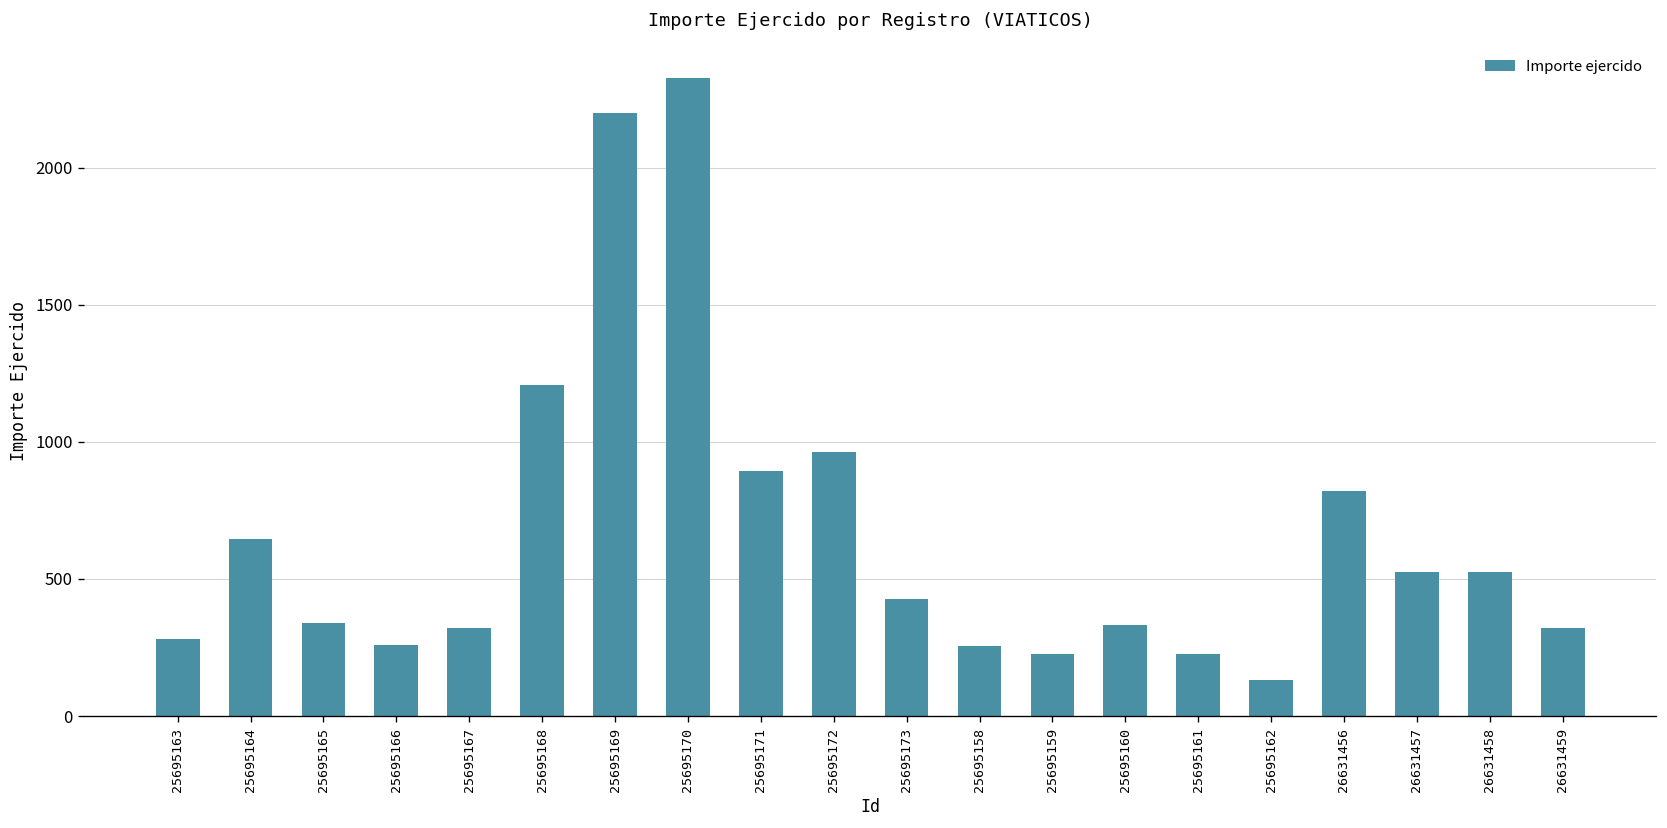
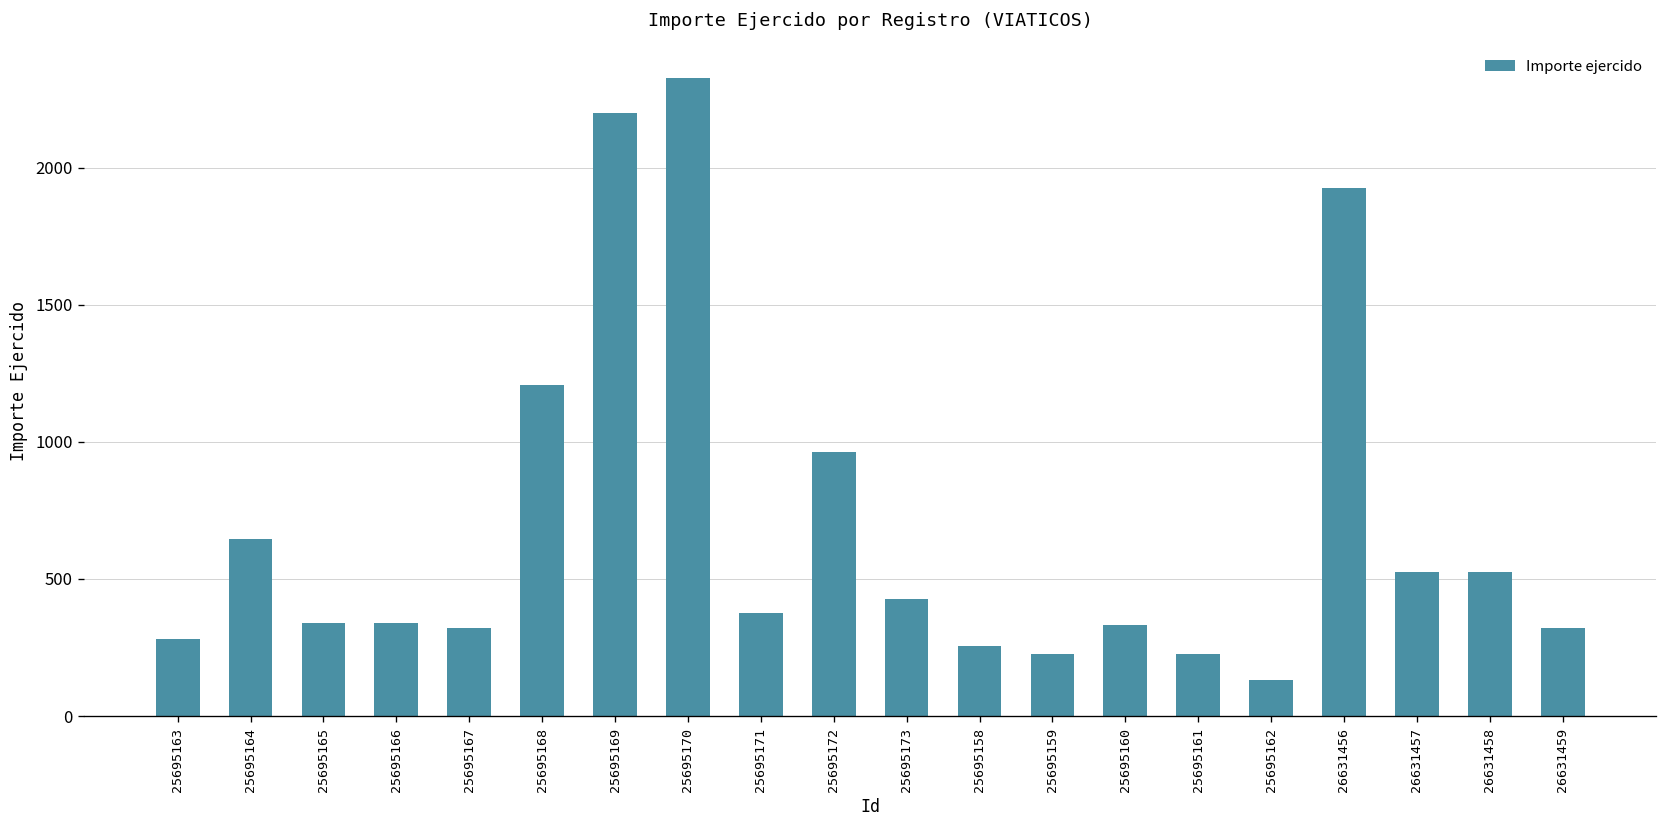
  {
    "25695163": 280,
    "25695164": 650,
    "25695165": 340,
-   "25695166": 260,
+   "25695166": 340,
    "25695167": 320,
    "25695168": 1210,
    "25695169": 2200,
    "25695170": 2330,
-   "25695171": 900,
+   "25695171": 370,
    "25695172": 960,
    "25695173": 430,
    "25695158": 260,
    "25695159": 230,
    "25695160": 330,
    "25695161": 230,
    "25695162": 130,
-   "26631456": 820,
+   "26631456": 1930,
    "26631457": 530,
    "26631458": 530,
    "26631459": 320
  }
